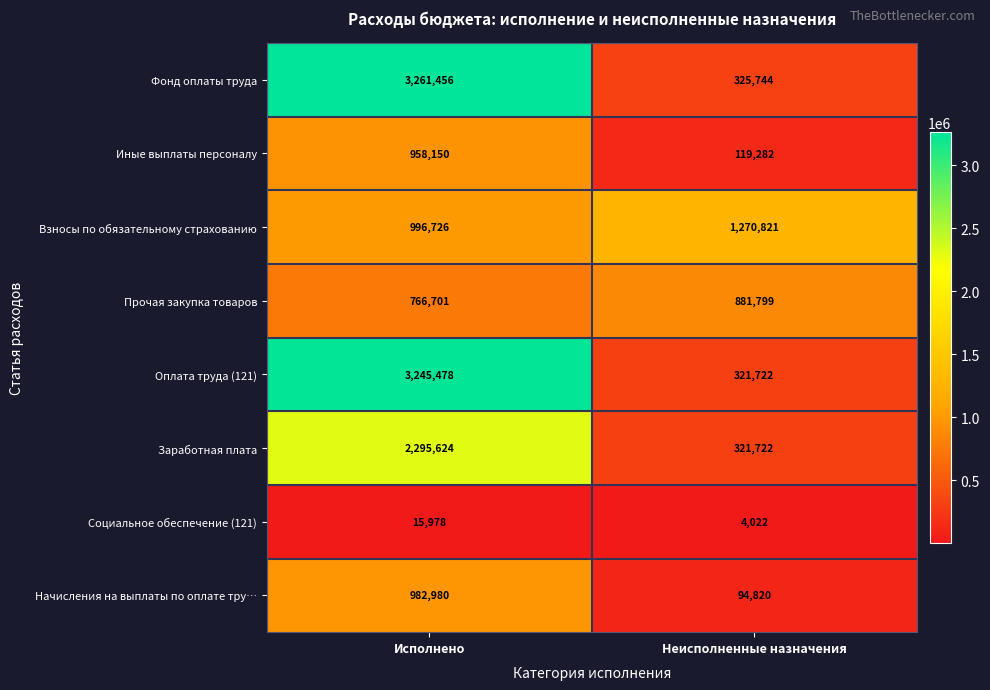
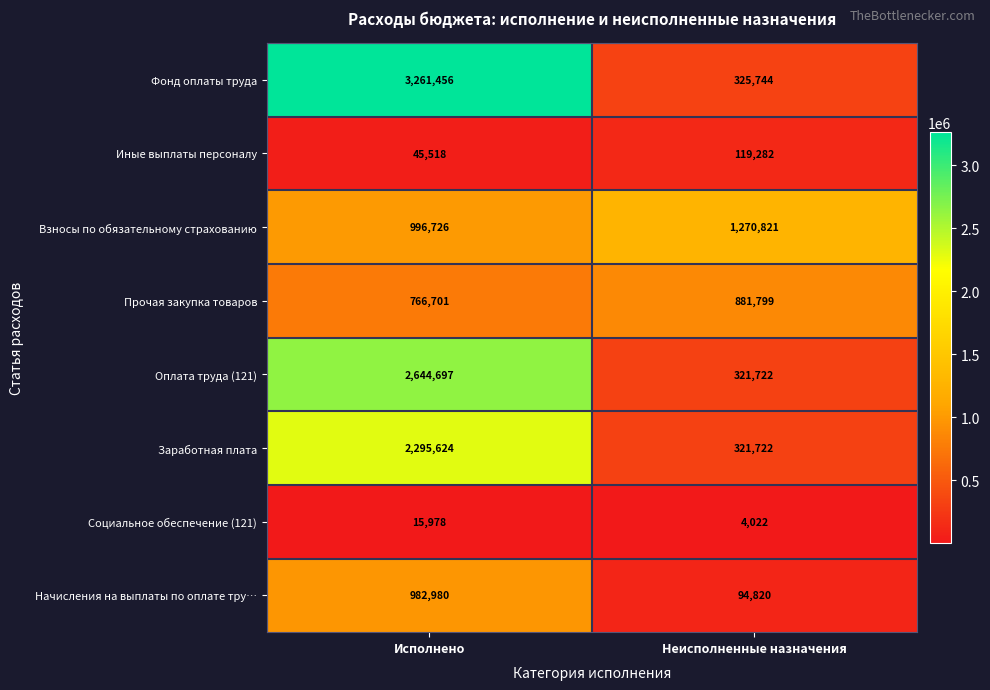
  {
    "Фонд оплаты труда": {
      "Исполнено": "3,261,456",
      "Неисполненные назначения": "325,744"
    },
    "Иные выплаты персоналу": {
-     "Исполнено": "958,150",
+     "Исполнено": "45,518",
      "Неисполненные назначения": "119,282"
    },
    "Взносы по обязательному страхованию": {
      "Исполнено": "996,726",
      "Неисполненные назначения": "1,270,821"
    },
    "Прочая закупка товаров": {
      "Исполнено": "766,701",
      "Неисполненные назначения": "881,799"
    },
    "Оплата труда (121)": {
-     "Исполнено": "3,245,478",
+     "Исполнено": "2,644,697",
      "Неисполненные назначения": "321,722"
    },
    "Заработная плата": {
      "Исполнено": "2,295,624",
      "Неисполненные назначения": "321,722"
    },
    "Социальное обеспечение (121)": {
      "Исполнено": "15,978",
      "Неисполненные назначения": "4,022"
    },
    "Начисления на выплаты по оплате тру…": {
      "Исполнено": "982,980",
      "Неисполненные назначения": "94,820"
    }
  }
